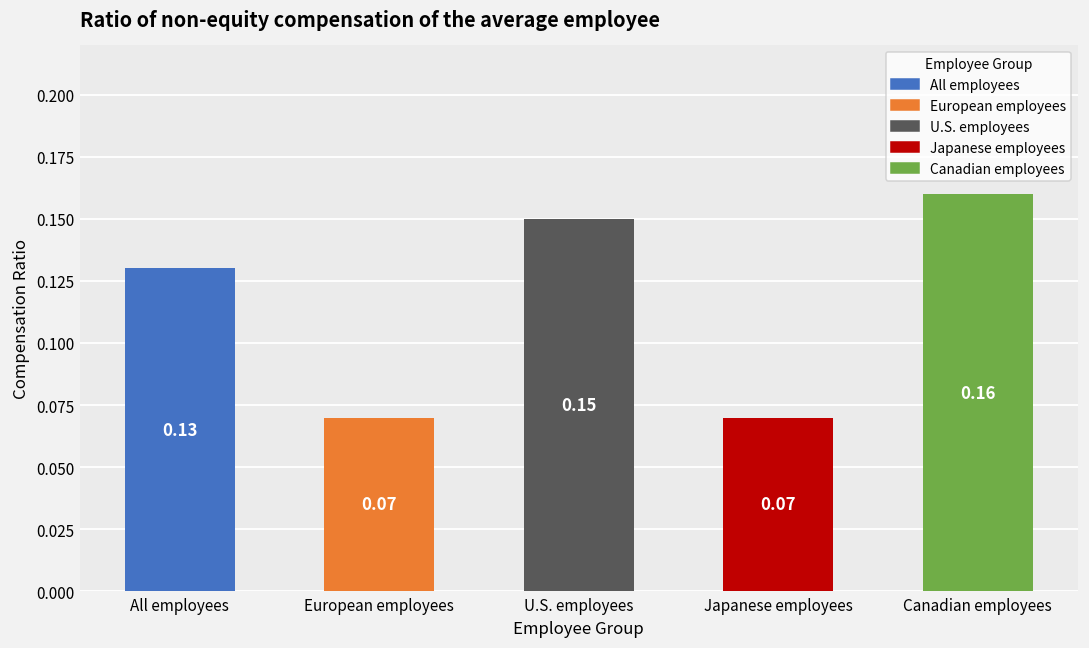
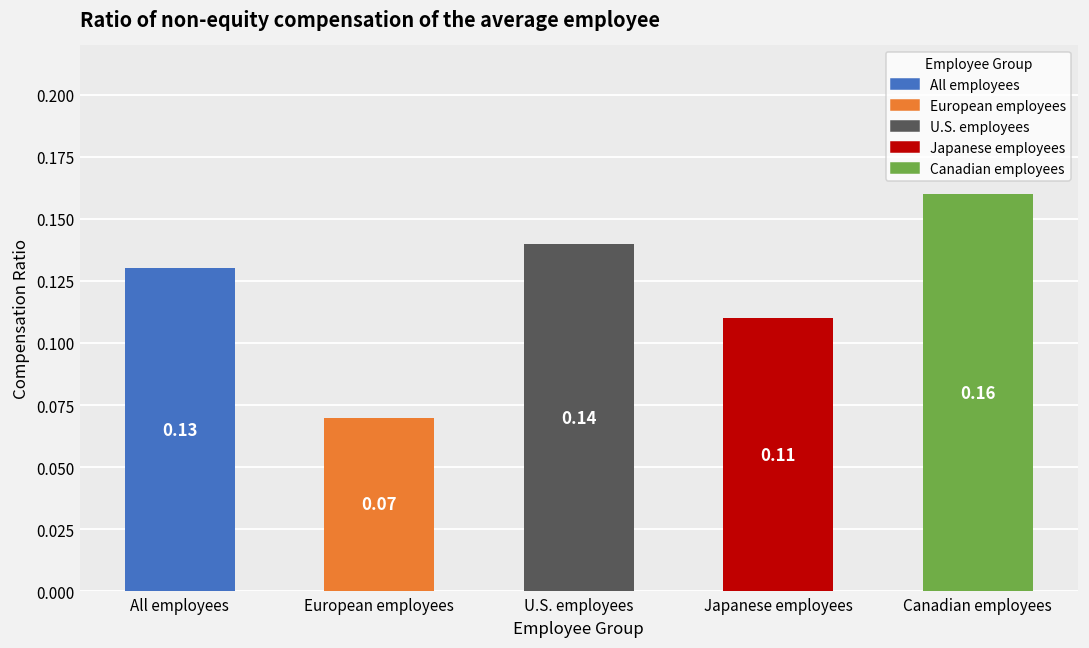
  {
    "All employees": 0.13,
    "European employees": 0.07,
-   "U.S. employees": 0.15,
-   "Japanese employees": 0.07,
+   "U.S. employees": 0.14,
+   "Japanese employees": 0.11,
    "Canadian employees": 0.16
  }
